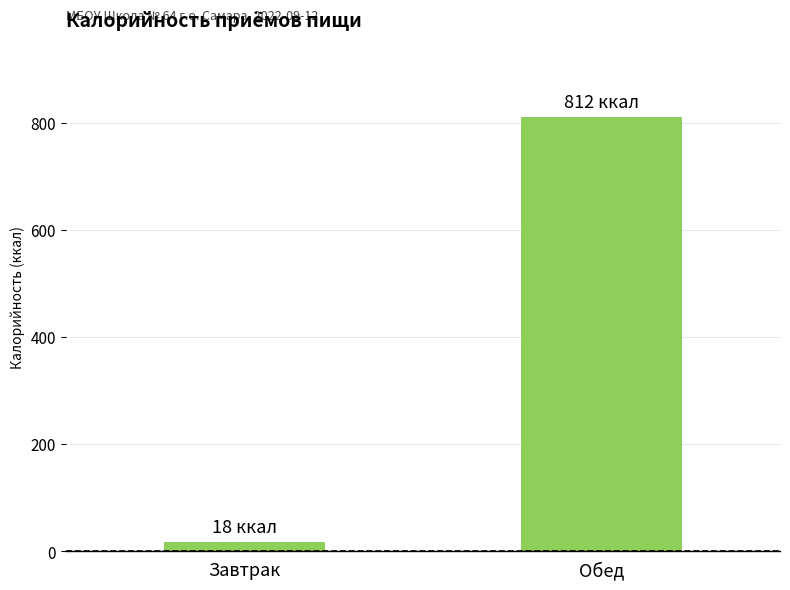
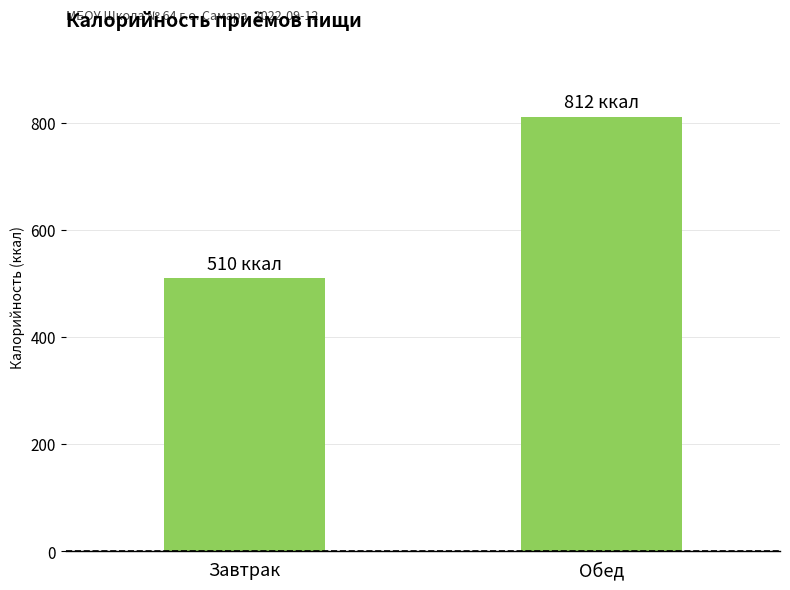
  {
-   "Завтрак": 18,
+   "Завтрак": 510,
    "Обед": 812
  }
